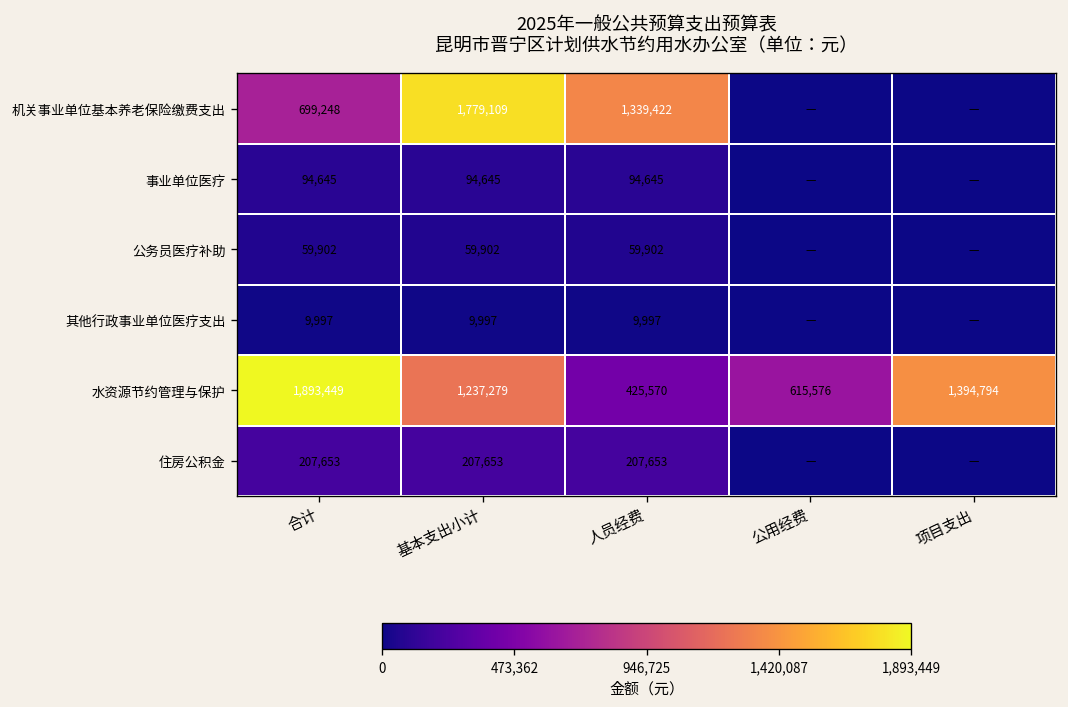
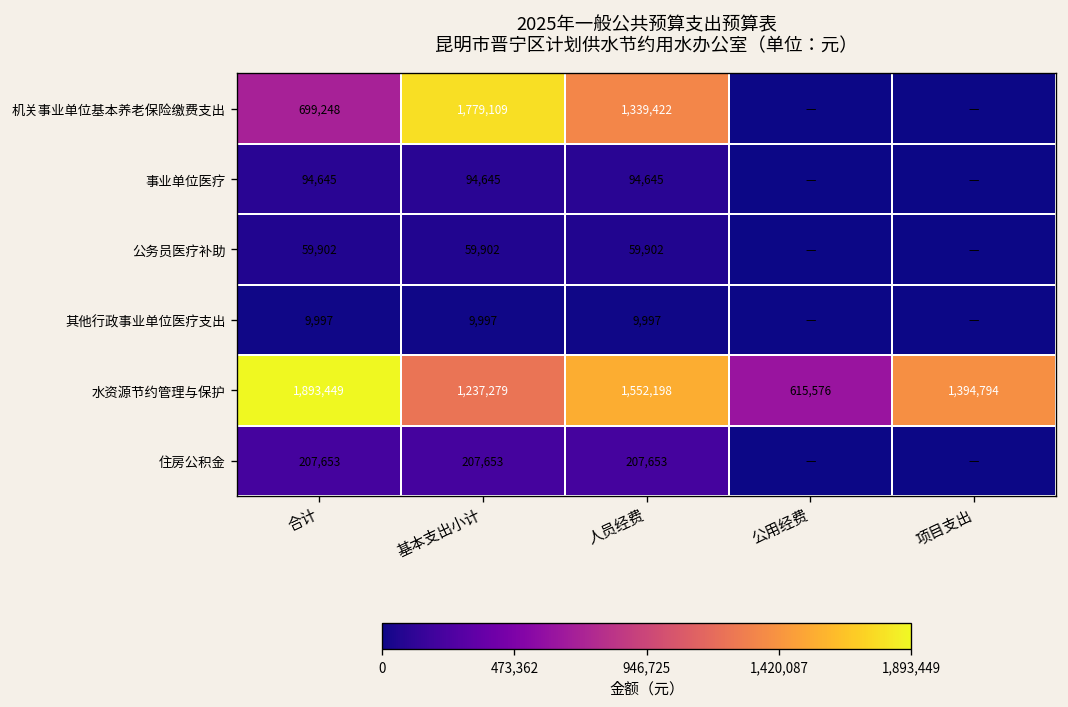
  {
    "机关事业单位基本养老保险缴费支出": {
      "合计": "699,248",
      "基本支出小计": "1,779,109",
      "人员经费": "1,339,422"
    },
    "事业单位医疗": {
      "合计": "94,645",
      "基本支出小计": "94,645",
      "人员经费": "94,645"
    },
    "公务员医疗补助": {
      "合计": "59,902",
      "基本支出小计": "59,902",
      "人员经费": "59,902"
    },
    "其他行政事业单位医疗支出": {
      "合计": "9,997",
      "基本支出小计": "9,997",
      "人员经费": "9,997"
    },
    "水资源节约管理与保护": {
      "合计": "1,893,449",
      "基本支出小计": "1,237,279",
-     "人员经费": "425,570",
+     "人员经费": "1,552,198",
      "公用经费": "615,576",
      "项目支出": "1,394,794"
    },
    "住房公积金": {
      "合计": "207,653",
      "基本支出小计": "207,653",
      "人员经费": "207,653"
    }
  }
